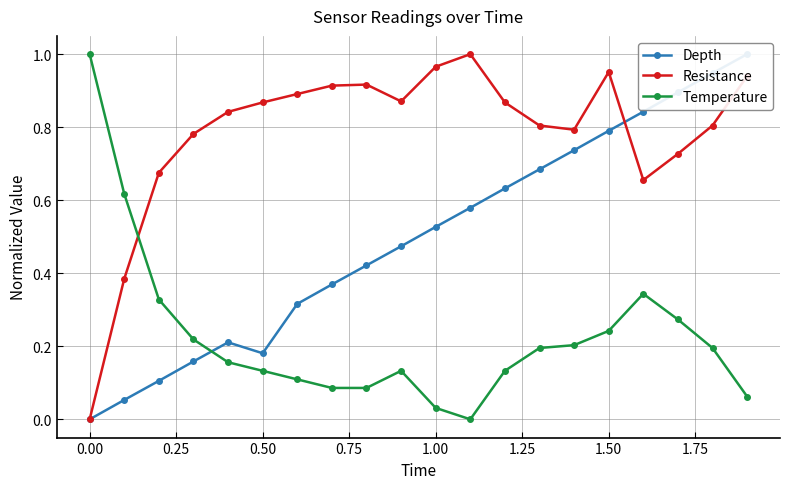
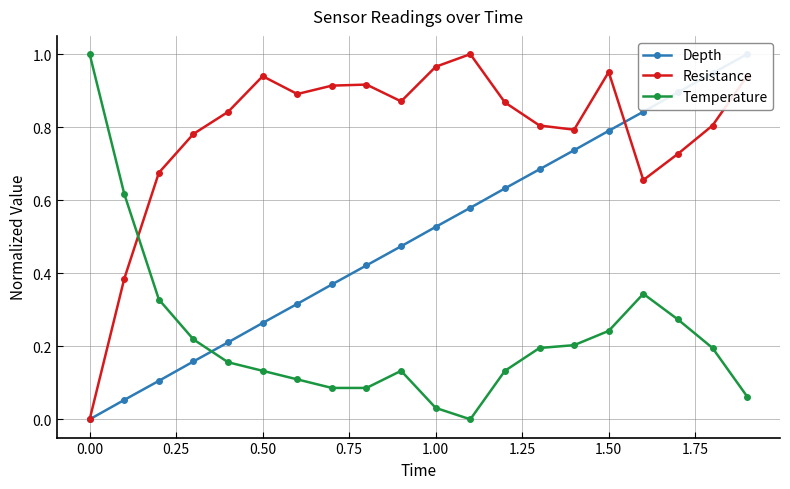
  {
    "Depth": {
-     "0.50": 0.18,
+     "0.50": 0.26,
      "1.00": 0.53,
      "1.50": 0.79
    },
    "Resistance": {
-     "0.50": 0.87,
+     "0.50": 0.94,
      "1.00": 0.97,
      "1.50": 0.95
    },
    "Temperature": {
      "0.00": 1.00,
      "0.50": 0.13,
      "1.00": 0.03,
      "1.50": 0.24
    }
  }
